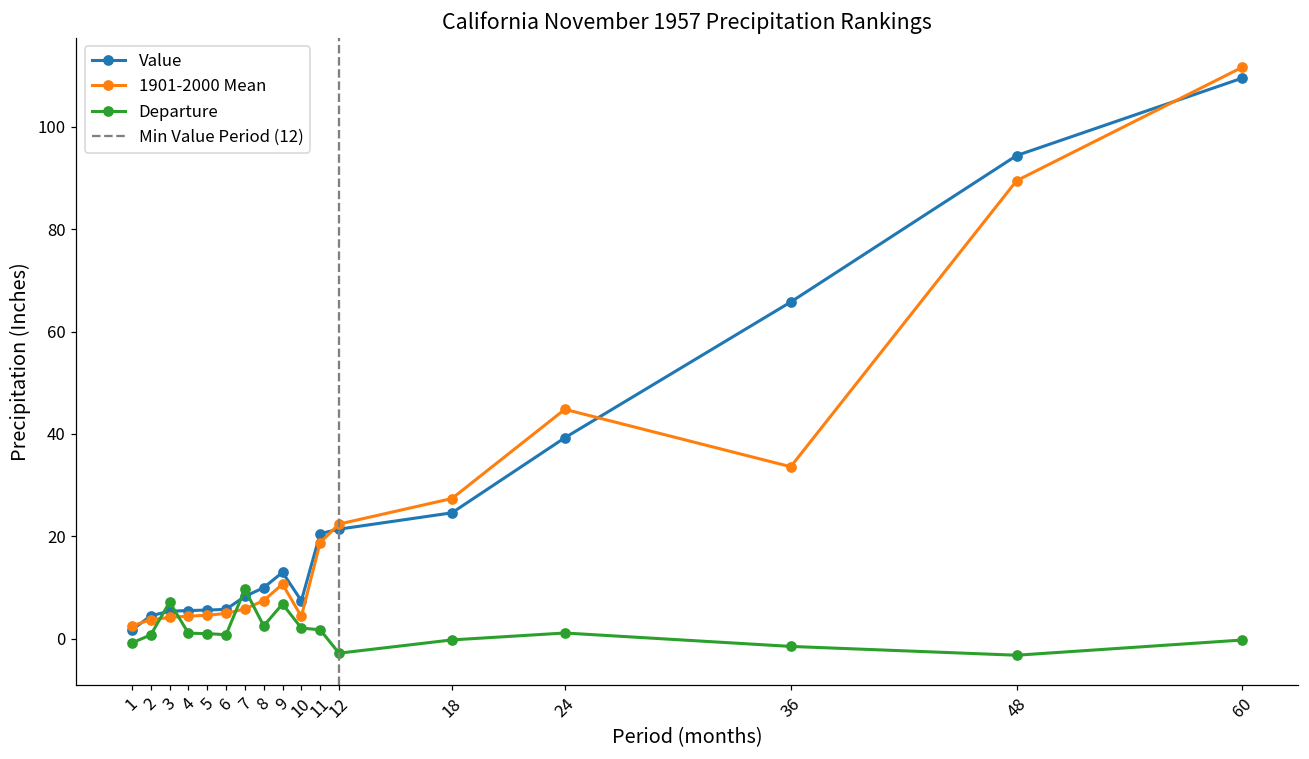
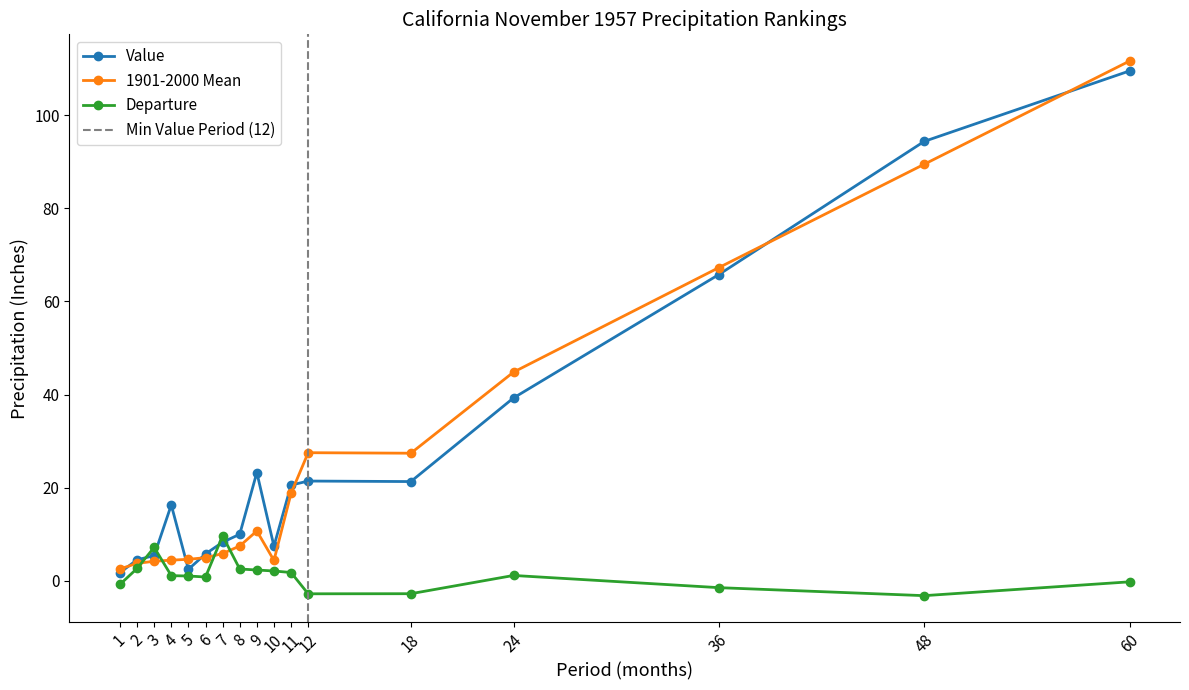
  {
    "Value": {
      "1": 2,
      "2": 4,
      "3": 5,
-     "4": 6,
-     "5": 6,
+     "4": 16,
+     "5": 2,
      "6": 6,
      "7": 8,
      "8": 10,
-     "9": 13,
+     "9": 23,
      "10": 7,
      "11": 21,
      "12": 21,
-     "18": 25,
+     "18": 21,
      "24": 39,
      "36": 66,
      "48": 94,
      "60": 110
    },
    "1901-2000 Mean": {
      "1": 3,
      "2": 4,
      "3": 4,
      "4": 4,
      "5": 5,
      "6": 5,
      "7": 6,
      "8": 7,
      "9": 11,
      "10": 4,
      "11": 19,
-     "12": 22,
+     "12": 28,
      "18": 27,
      "24": 45,
-     "36": 34,
+     "36": 67,
      "48": 89,
      "60": 112
    },
    "Departure": {
      "1": -1,
-     "2": 1,
+     "2": 3,
      "3": 7,
      "4": 1,
      "5": 1,
      "6": 1,
      "7": 10,
      "8": 3,
-     "9": 7,
+     "9": 2,
      "10": 2,
      "11": 2,
      "12": -3,
-     "18": 0,
+     "18": -3,
      "24": 1,
      "36": -1,
      "48": -3,
      "60": 0
    }
  }
